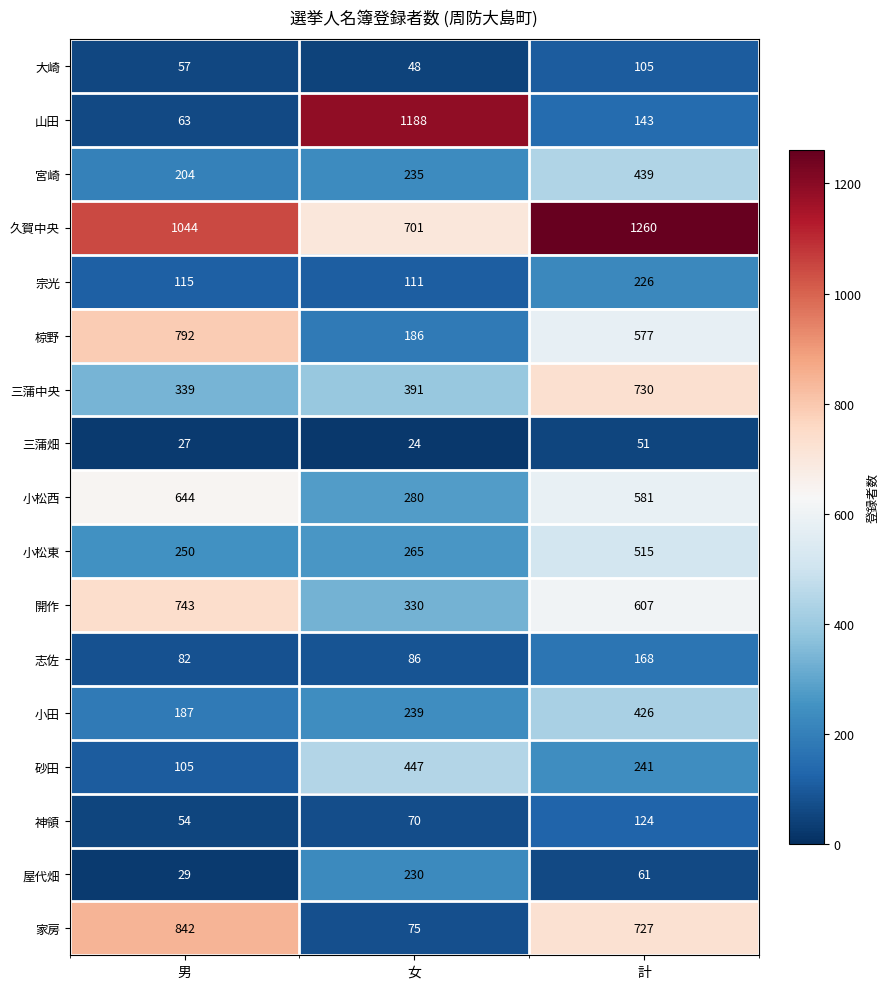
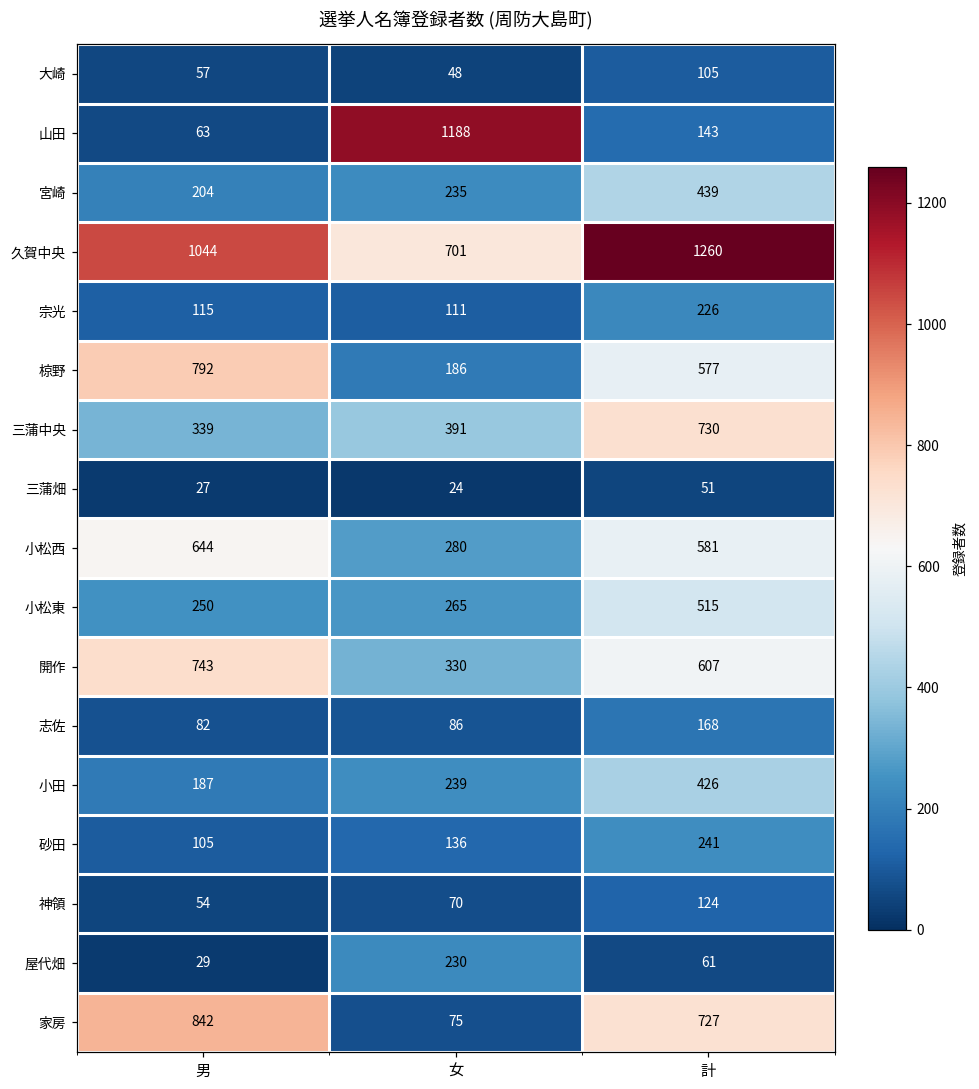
  {
    "大崎": {
      "男": 57,
      "女": 48,
      "計": 105
    },
    "山田": {
      "男": 63,
      "女": 1188,
      "計": 143
    },
    "宮崎": {
      "男": 204,
      "女": 235,
      "計": 439
    },
    "久賀中央": {
      "男": 1044,
      "女": 701,
      "計": 1260
    },
    "宗光": {
      "男": 115,
      "女": 111,
      "計": 226
    },
    "椋野": {
      "男": 792,
      "女": 186,
      "計": 577
    },
    "三蒲中央": {
      "男": 339,
      "女": 391,
      "計": 730
    },
    "三蒲畑": {
      "男": 27,
      "女": 24,
      "計": 51
    },
    "小松西": {
      "男": 644,
      "女": 280,
      "計": 581
    },
    "小松東": {
      "男": 250,
      "女": 265,
      "計": 515
    },
    "開作": {
      "男": 743,
      "女": 330,
      "計": 607
    },
    "志佐": {
      "男": 82,
      "女": 86,
      "計": 168
    },
    "小田": {
      "男": 187,
      "女": 239,
      "計": 426
    },
    "砂田": {
      "男": 105,
-     "女": 447,
+     "女": 136,
      "計": 241
    },
    "神領": {
      "男": 54,
      "女": 70,
      "計": 124
    },
    "屋代畑": {
      "男": 29,
      "女": 230,
      "計": 61
    },
    "家房": {
      "男": 842,
      "女": 75,
      "計": 727
    }
  }
